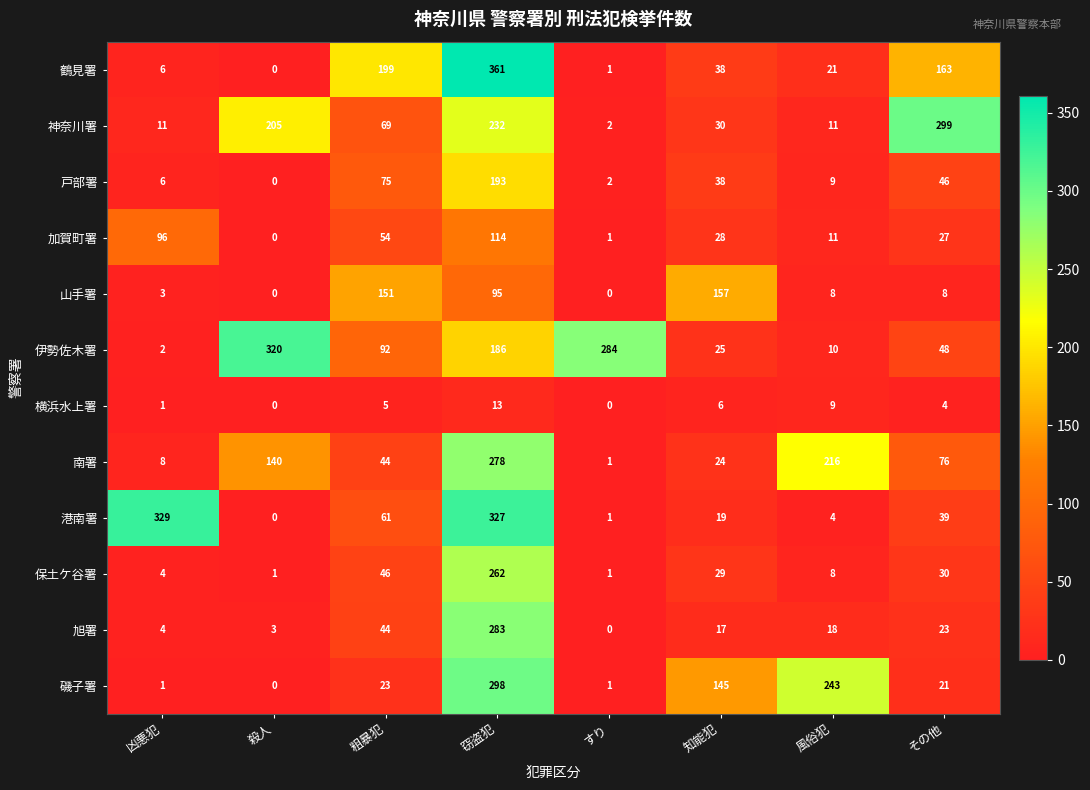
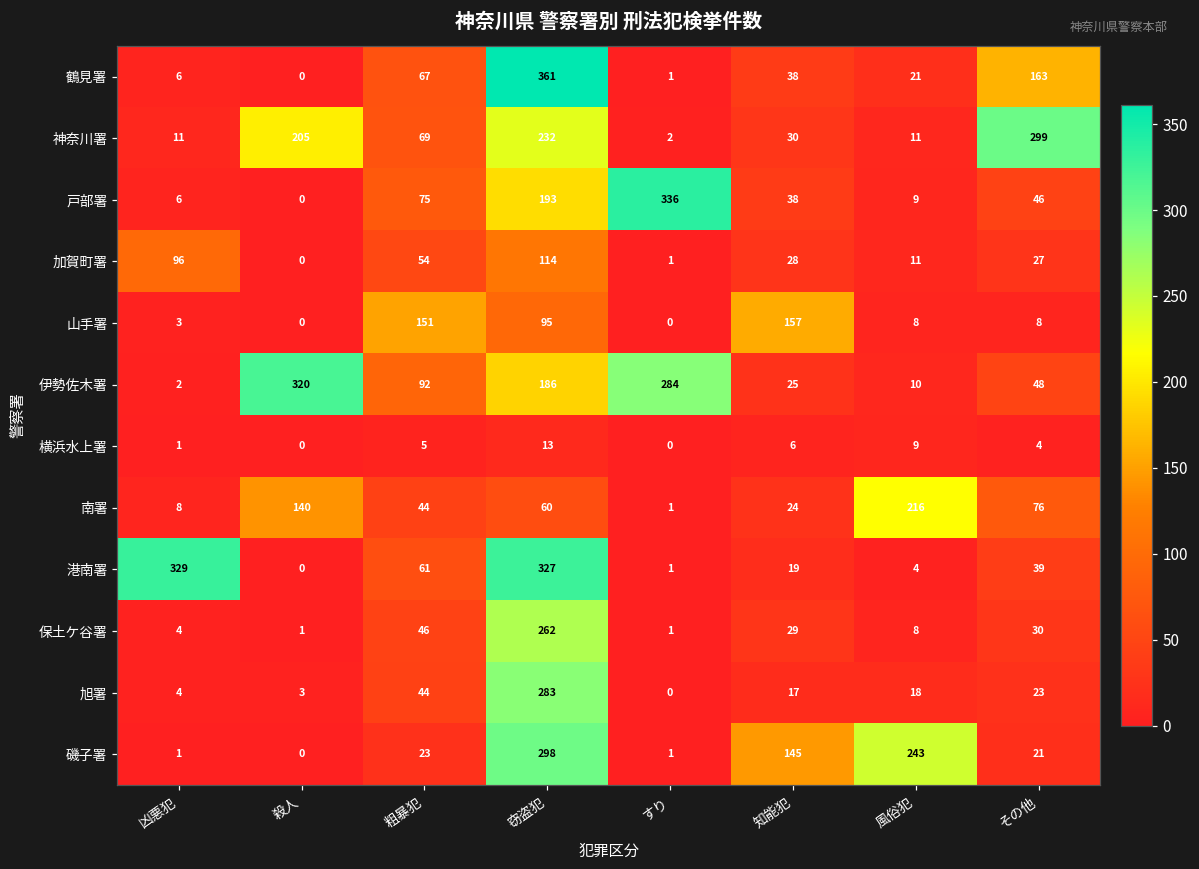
  {
    "鶴見署": {
      "凶悪犯": 6,
      "殺人": 0,
-     "粗暴犯": 199,
+     "粗暴犯": 67,
      "窃盗犯": 361,
      "すり": 1,
      "知能犯": 38,
      "風俗犯": 21,
      "その他": 163
    },
    "神奈川署": {
      "凶悪犯": 11,
      "殺人": 205,
      "粗暴犯": 69,
      "窃盗犯": 232,
      "すり": 2,
      "知能犯": 30,
      "風俗犯": 11,
      "その他": 299
    },
    "戸部署": {
      "凶悪犯": 6,
      "殺人": 0,
      "粗暴犯": 75,
      "窃盗犯": 193,
-     "すり": 2,
+     "すり": 336,
      "知能犯": 38,
      "風俗犯": 9,
      "その他": 46
    },
    "加賀町署": {
      "凶悪犯": 96,
      "殺人": 0,
      "粗暴犯": 54,
      "窃盗犯": 114,
      "すり": 1,
      "知能犯": 28,
      "風俗犯": 11,
      "その他": 27
    },
    "山手署": {
      "凶悪犯": 3,
      "殺人": 0,
      "粗暴犯": 151,
      "窃盗犯": 95,
      "すり": 0,
      "知能犯": 157,
      "風俗犯": 8,
      "その他": 8
    },
    "伊勢佐木署": {
      "凶悪犯": 2,
      "殺人": 320,
      "粗暴犯": 92,
      "窃盗犯": 186,
      "すり": 284,
      "知能犯": 25,
      "風俗犯": 10,
      "その他": 48
    },
    "横浜水上署": {
      "凶悪犯": 1,
      "殺人": 0,
      "粗暴犯": 5,
      "窃盗犯": 13,
      "すり": 0,
      "知能犯": 6,
      "風俗犯": 9,
      "その他": 4
    },
    "南署": {
      "凶悪犯": 8,
      "殺人": 140,
      "粗暴犯": 44,
-     "窃盗犯": 278,
+     "窃盗犯": 60,
      "すり": 1,
      "知能犯": 24,
      "風俗犯": 216,
      "その他": 76
    },
    "港南署": {
      "凶悪犯": 329,
      "殺人": 0,
      "粗暴犯": 61,
      "窃盗犯": 327,
      "すり": 1,
      "知能犯": 19,
      "風俗犯": 4,
      "その他": 39
    },
    "保土ケ谷署": {
      "凶悪犯": 4,
      "殺人": 1,
      "粗暴犯": 46,
      "窃盗犯": 262,
      "すり": 1,
      "知能犯": 29,
      "風俗犯": 8,
      "その他": 30
    },
    "旭署": {
      "凶悪犯": 4,
      "殺人": 3,
      "粗暴犯": 44,
      "窃盗犯": 283,
      "すり": 0,
      "知能犯": 17,
      "風俗犯": 18,
      "その他": 23
    },
    "磯子署": {
      "凶悪犯": 1,
      "殺人": 0,
      "粗暴犯": 23,
      "窃盗犯": 298,
      "すり": 1,
      "知能犯": 145,
      "風俗犯": 243,
      "その他": 21
    }
  }
